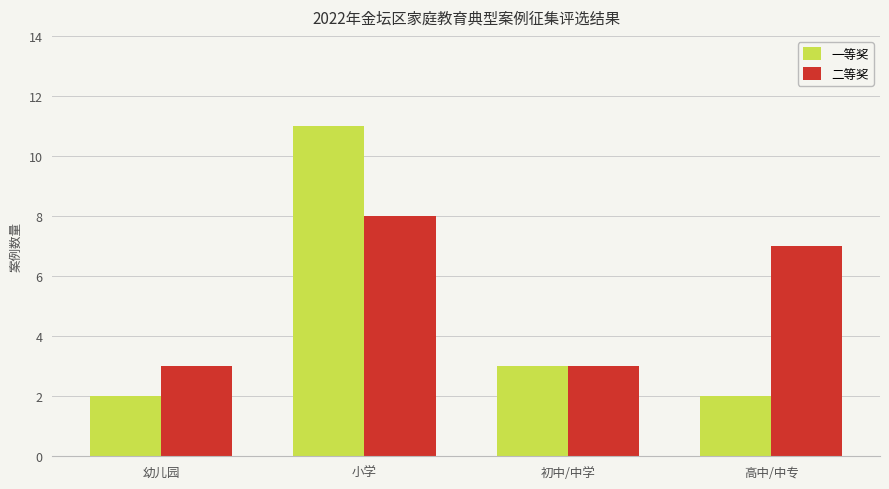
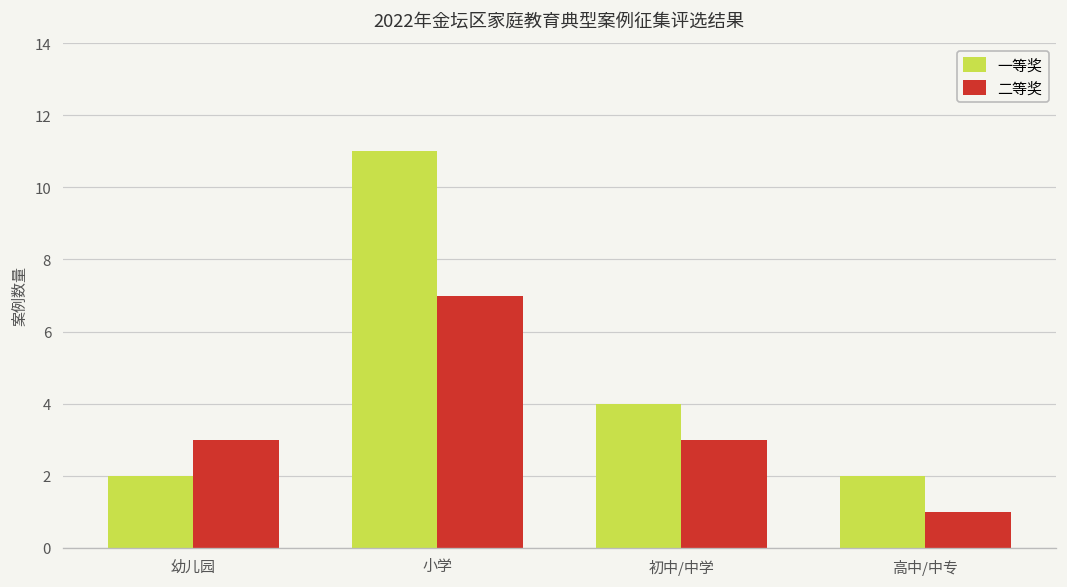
  {
    "一等奖": {
      "幼儿园": 2,
      "小学": 11,
-     "初中/中学": 3,
+     "初中/中学": 4,
      "高中/中专": 2
    },
    "二等奖": {
      "幼儿园": 3,
-     "小学": 8,
+     "小学": 7,
      "初中/中学": 3,
-     "高中/中专": 7
+     "高中/中专": 1
    }
  }
